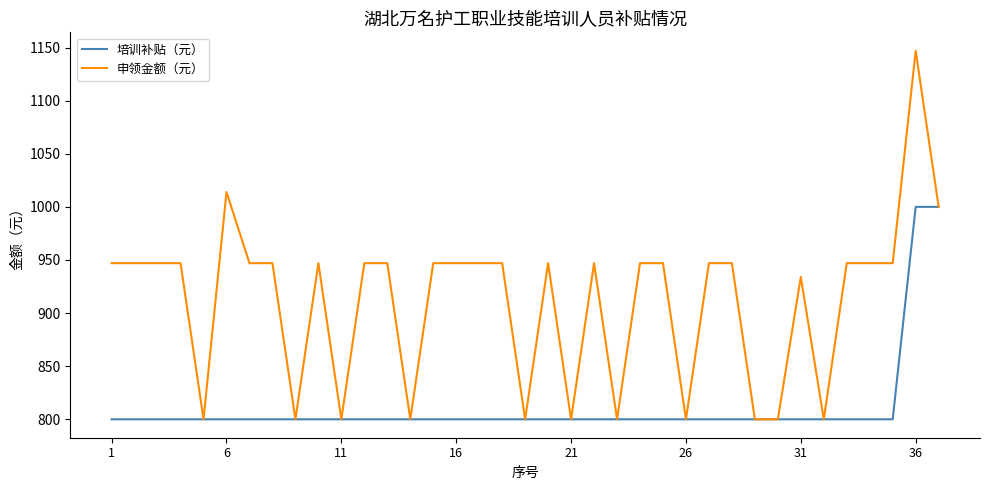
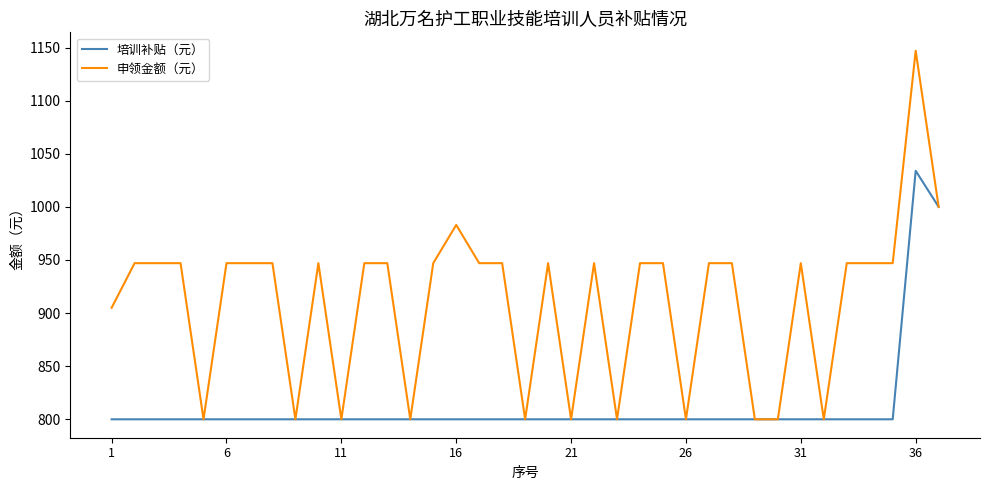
  {
    "培训补贴（元）": {
      "1": 800,
      "6": 800,
      "16": 800,
      "31": 800,
-     "36": 1000
+     "36": 1034
    },
    "申领金额（元）": {
-     "1": 947,
-     "6": 1014,
-     "16": 947,
-     "31": 934,
+     "1": 905,
+     "6": 947,
+     "16": 983,
+     "31": 947,
      "36": 1147
    }
  }
